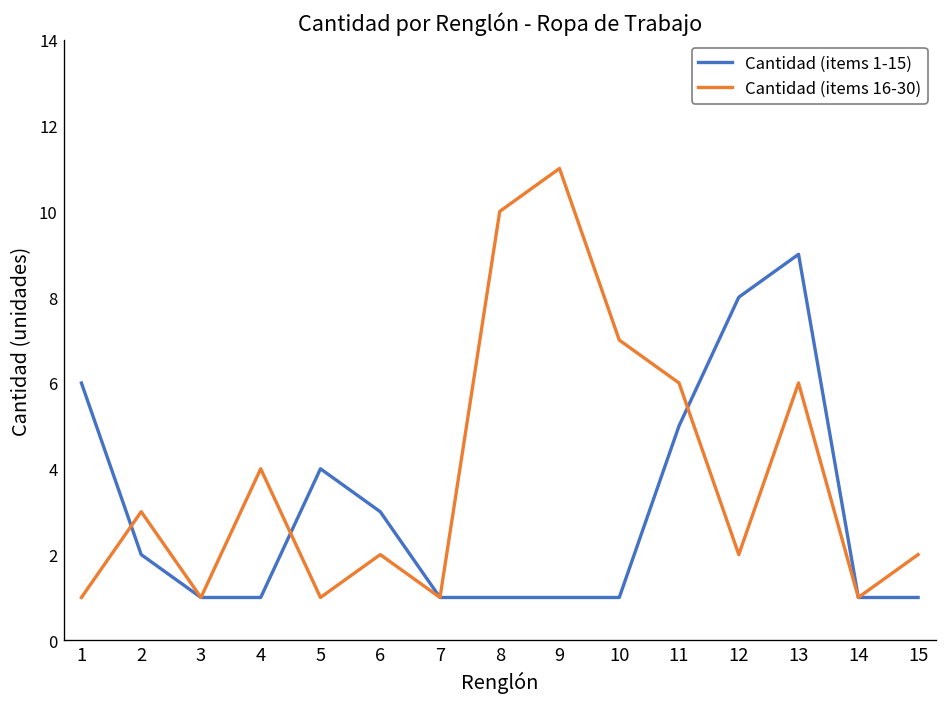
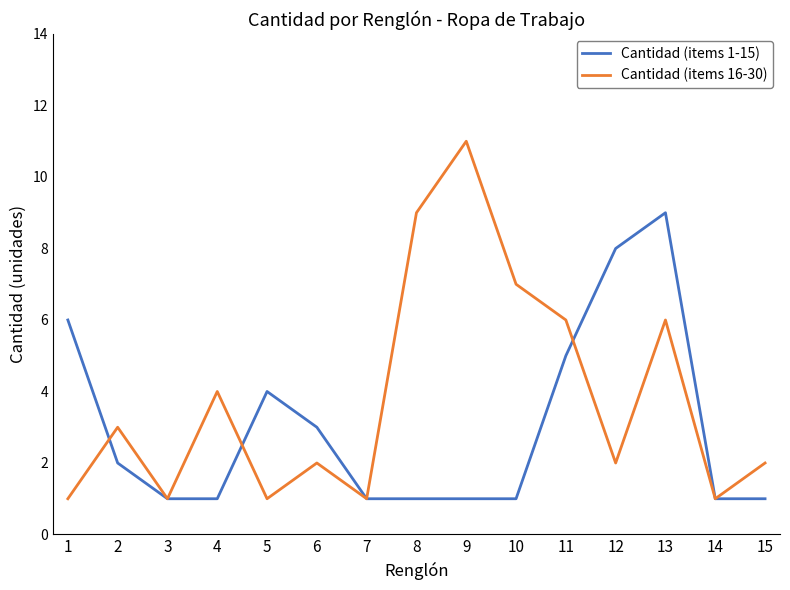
  {
    "Cantidad (items 1-15)": {
      "1": 6,
      "2": 2,
      "4": 1,
      "5": 4,
      "6": 3,
      "8": 1,
      "9": 1,
      "10": 1,
      "11": 5,
      "12": 8,
      "13": 9,
      "15": 1
    },
    "Cantidad (items 16-30)": {
      "1": 1,
      "2": 3,
      "4": 4,
      "5": 1,
      "6": 2,
-     "8": 10,
+     "8": 9,
      "9": 11,
      "10": 7,
      "11": 6,
      "12": 2,
      "13": 6,
      "15": 2
    }
  }
